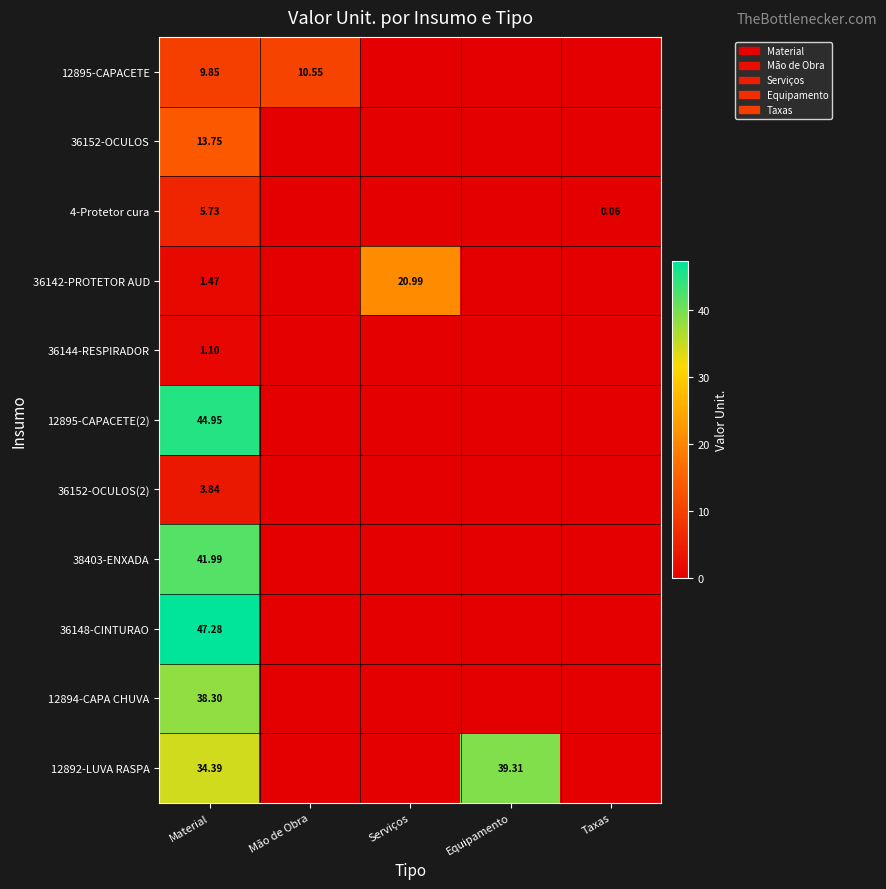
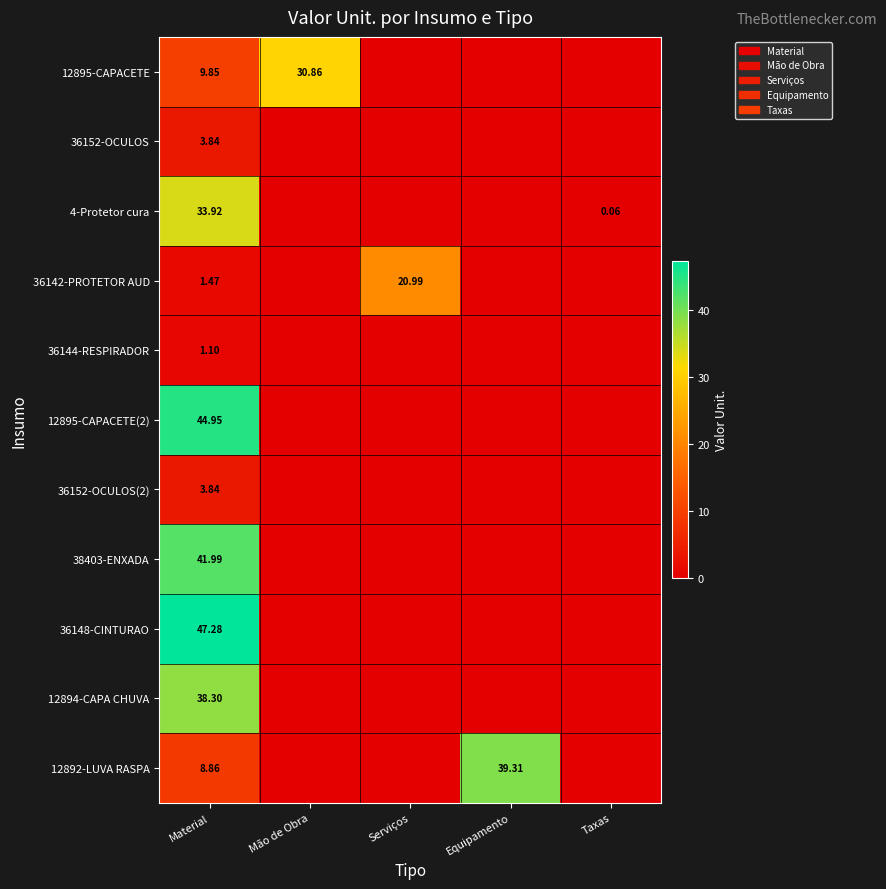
  {
    "12895-CAPACETE": {
      "Material": 9.85,
-     "Mão de Obra": 10.55
+     "Mão de Obra": 30.86
    },
    "36152-OCULOS": {
-     "Material": 13.75
+     "Material": 3.84
    },
    "4-Protetor cura": {
-     "Material": 5.73,
+     "Material": 33.92,
      "Taxas": 0.06
    },
    "36142-PROTETOR AUD": {
      "Material": 1.47,
      "Serviços": 20.99
    },
    "36144-RESPIRADOR": {
      "Material": 1.10
    },
    "12895-CAPACETE(2)": {
      "Material": 44.95
    },
    "36152-OCULOS(2)": {
      "Material": 3.84
    },
    "38403-ENXADA": {
      "Material": 41.99
    },
    "36148-CINTURAO": {
      "Material": 47.28
    },
    "12894-CAPA CHUVA": {
      "Material": 38.30
    },
    "12892-LUVA RASPA": {
-     "Material": 34.39,
+     "Material": 8.86,
      "Equipamento": 39.31
    }
  }
